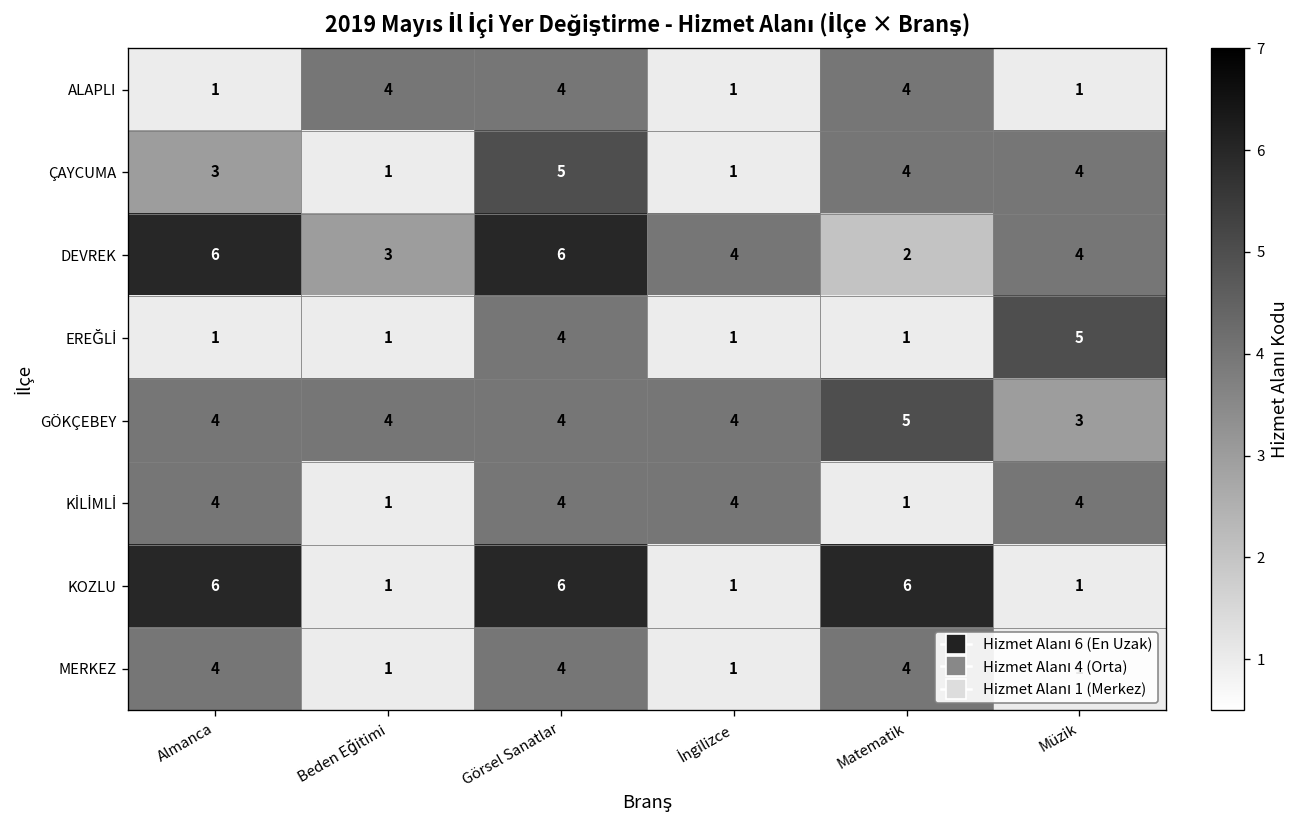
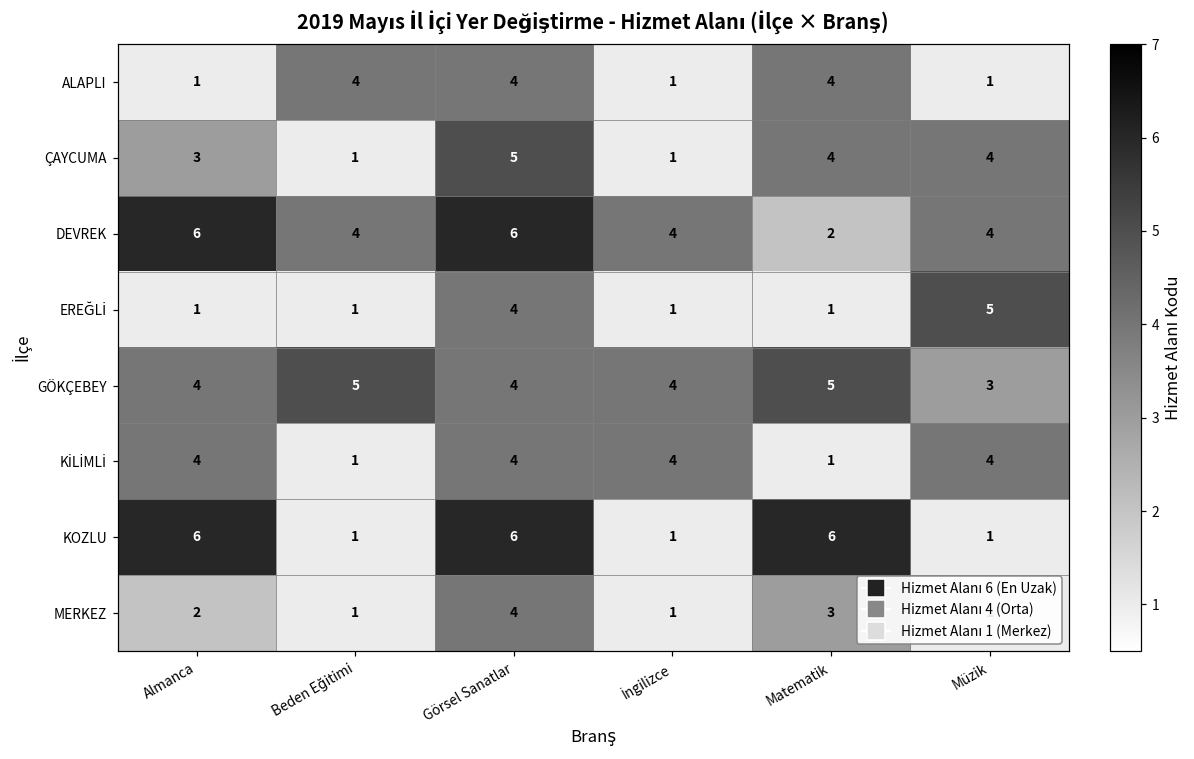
  {
    "ALAPLI": {
      "Almanca": 1,
      "Beden Eğitimi": 4,
      "Görsel Sanatlar": 4,
      "İngilizce": 1,
      "Matematik": 4,
      "Müzik": 1
    },
    "ÇAYCUMA": {
      "Almanca": 3,
      "Beden Eğitimi": 1,
      "Görsel Sanatlar": 5,
      "İngilizce": 1,
      "Matematik": 4,
      "Müzik": 4
    },
    "DEVREK": {
      "Almanca": 6,
-     "Beden Eğitimi": 3,
+     "Beden Eğitimi": 4,
      "Görsel Sanatlar": 6,
      "İngilizce": 4,
      "Matematik": 2,
      "Müzik": 4
    },
    "EREĞLİ": {
      "Almanca": 1,
      "Beden Eğitimi": 1,
      "Görsel Sanatlar": 4,
      "İngilizce": 1,
      "Matematik": 1,
      "Müzik": 5
    },
    "GÖKÇEBEY": {
      "Almanca": 4,
-     "Beden Eğitimi": 4,
+     "Beden Eğitimi": 5,
      "Görsel Sanatlar": 4,
      "İngilizce": 4,
      "Matematik": 5,
      "Müzik": 3
    },
    "KİLİMLİ": {
      "Almanca": 4,
      "Beden Eğitimi": 1,
      "Görsel Sanatlar": 4,
      "İngilizce": 4,
      "Matematik": 1,
      "Müzik": 4
    },
    "KOZLU": {
      "Almanca": 6,
      "Beden Eğitimi": 1,
      "Görsel Sanatlar": 6,
      "İngilizce": 1,
      "Matematik": 6,
      "Müzik": 1
    },
    "MERKEZ": {
-     "Almanca": 4,
+     "Almanca": 2,
      "Beden Eğitimi": 1,
      "Görsel Sanatlar": 4,
      "İngilizce": 1,
-     "Matematik": 4
+     "Matematik": 3
    }
  }
